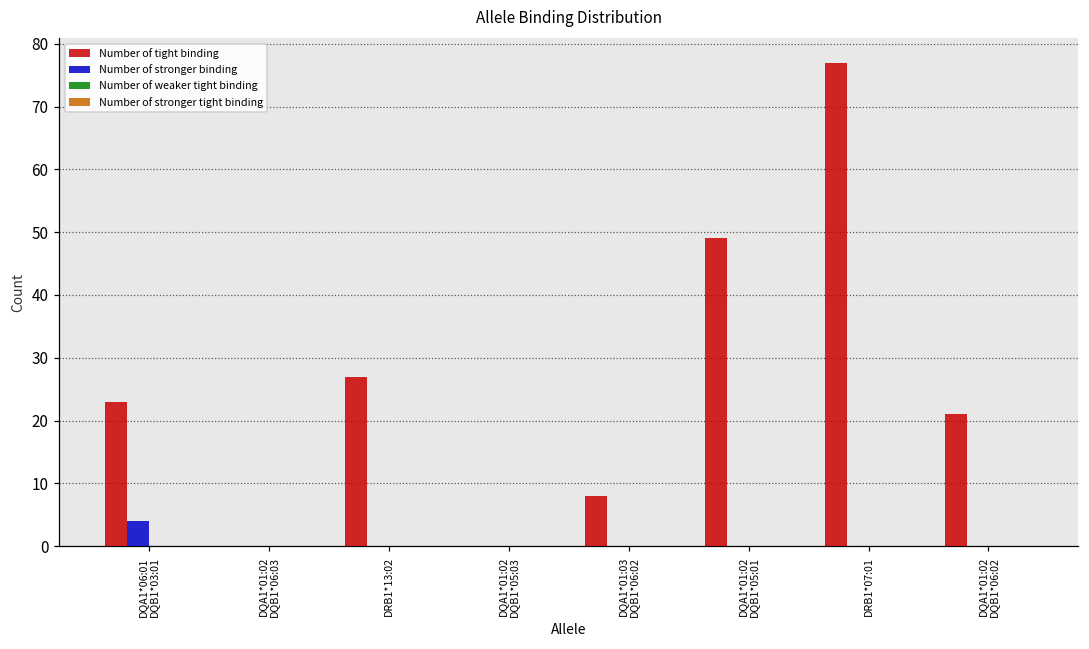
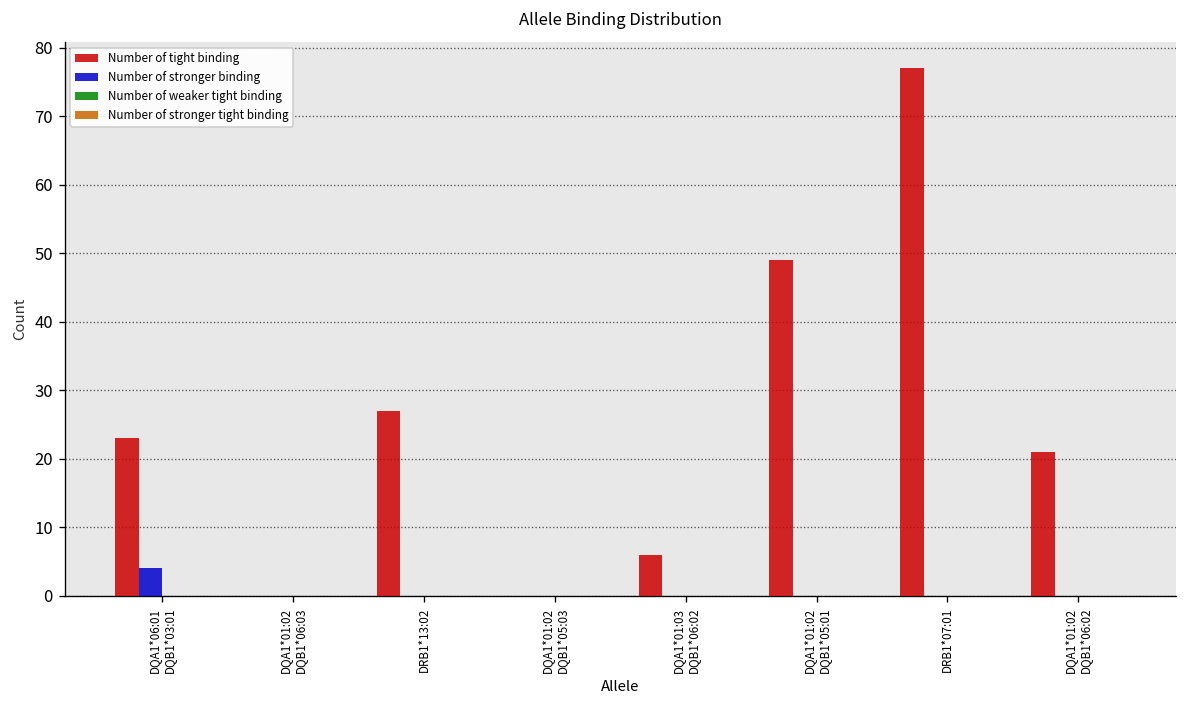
  {
    "Number of tight binding": {
      "DQA1*06:01 DQB1*03:01": 23,
      "DQA1*01:02 DQB1*06:03": 0,
      "DRB1*13:02": 27,
      "DQA1*01:02 DQB1*05:03": 0,
-     "DQA1*01:03 DQB1*06:02": 8,
+     "DQA1*01:03 DQB1*06:02": 6,
      "DQA1*01:02 DQB1*05:01": 49,
      "DRB1*07:01": 77,
      "DQA1*01:02 DQB1*06:02": 21
    },
    "Number of stronger binding": {
      "DQA1*06:01 DQB1*03:01": 4,
      "DQA1*01:02 DQB1*06:03": 0,
      "DRB1*13:02": 0,
      "DQA1*01:02 DQB1*05:03": 0,
      "DQA1*01:03 DQB1*06:02": 0,
      "DQA1*01:02 DQB1*05:01": 0,
      "DRB1*07:01": 0,
      "DQA1*01:02 DQB1*06:02": 0
    },
    "Number of weaker tight binding": {
      "DQA1*06:01 DQB1*03:01": 0,
      "DQA1*01:02 DQB1*06:03": 0,
      "DRB1*13:02": 0,
      "DQA1*01:02 DQB1*05:03": 0,
      "DQA1*01:03 DQB1*06:02": 0,
      "DQA1*01:02 DQB1*05:01": 0,
      "DRB1*07:01": 0,
      "DQA1*01:02 DQB1*06:02": 0
    },
    "Number of stronger tight binding": {
      "DQA1*06:01 DQB1*03:01": 0,
      "DQA1*01:02 DQB1*06:03": 0,
      "DRB1*13:02": 0,
      "DQA1*01:02 DQB1*05:03": 0,
      "DQA1*01:03 DQB1*06:02": 0,
      "DQA1*01:02 DQB1*05:01": 0,
      "DRB1*07:01": 0,
      "DQA1*01:02 DQB1*06:02": 0
    }
  }
